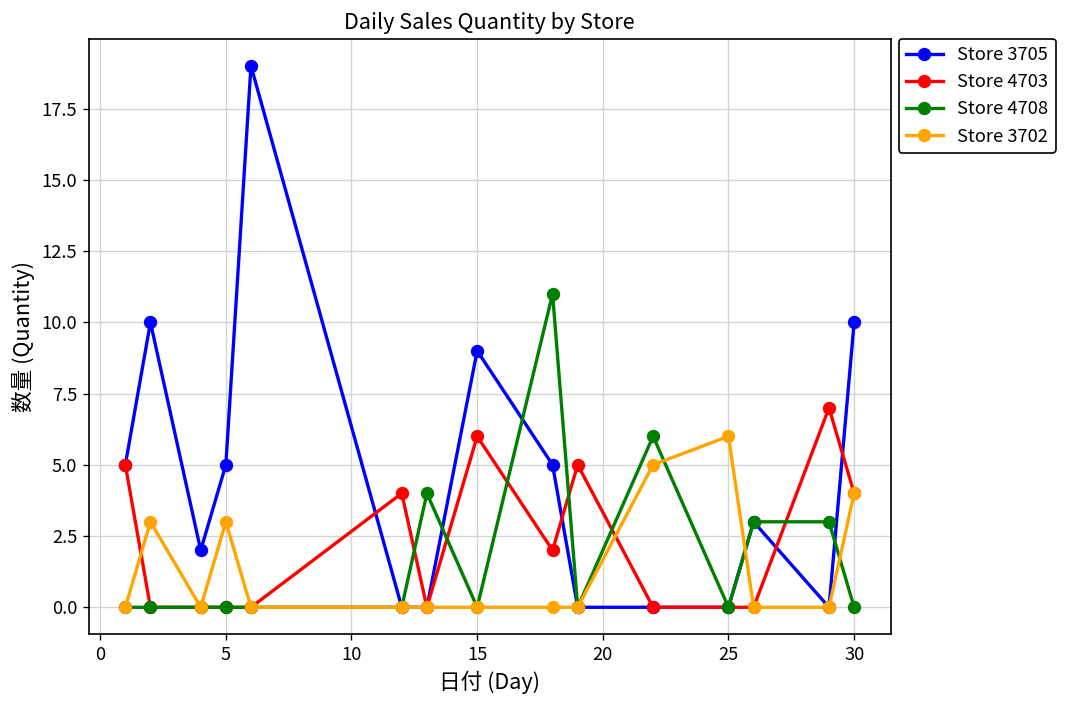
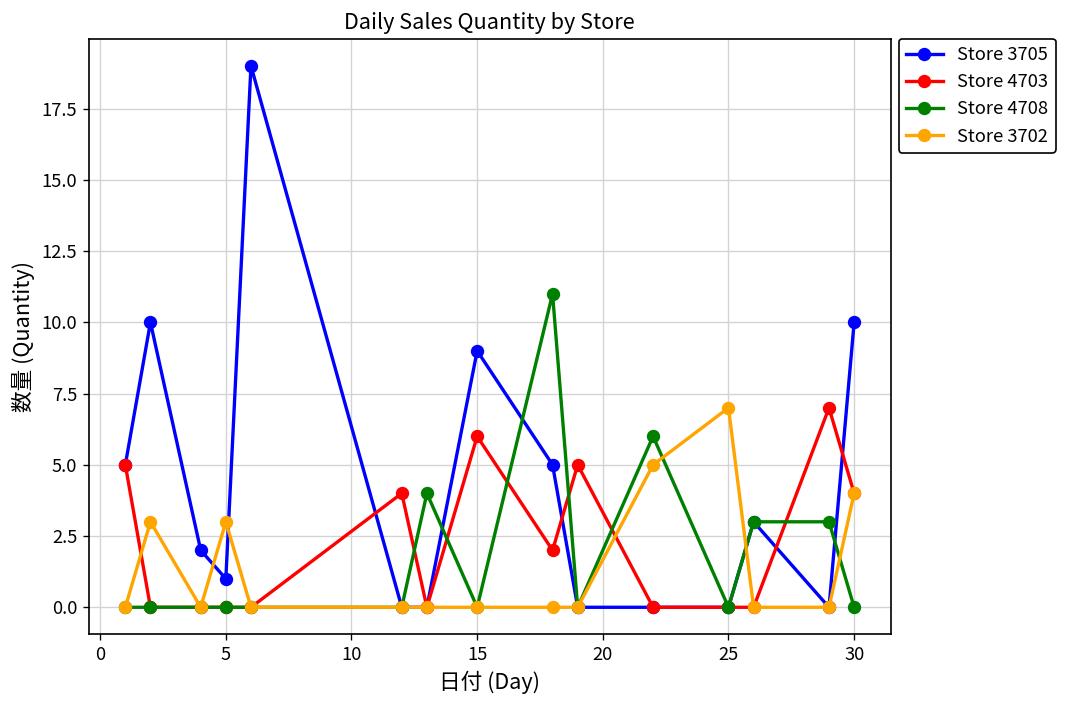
  {
    "Store 3705": {
-     "5": 5,
+     "5": 1,
      "15": 9,
      "30": 10
    },
    "Store 4703": {
      "15": 6
    },
    "Store 4708": {
      "30": 0
    },
    "Store 3702": {
      "5": 3,
-     "25": 6
+     "25": 7
    }
  }
